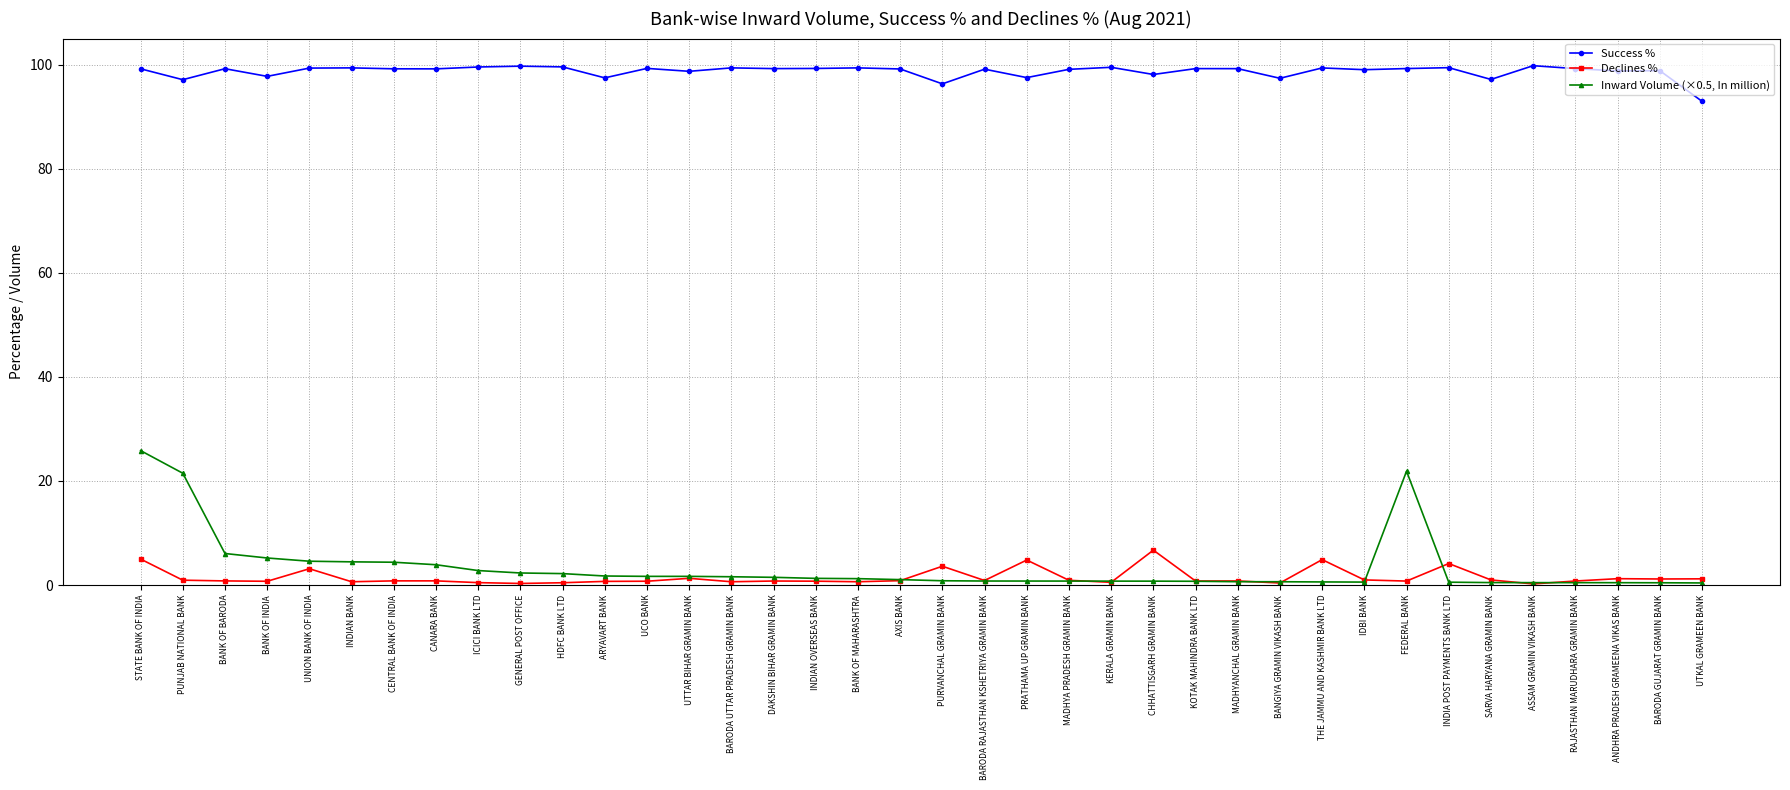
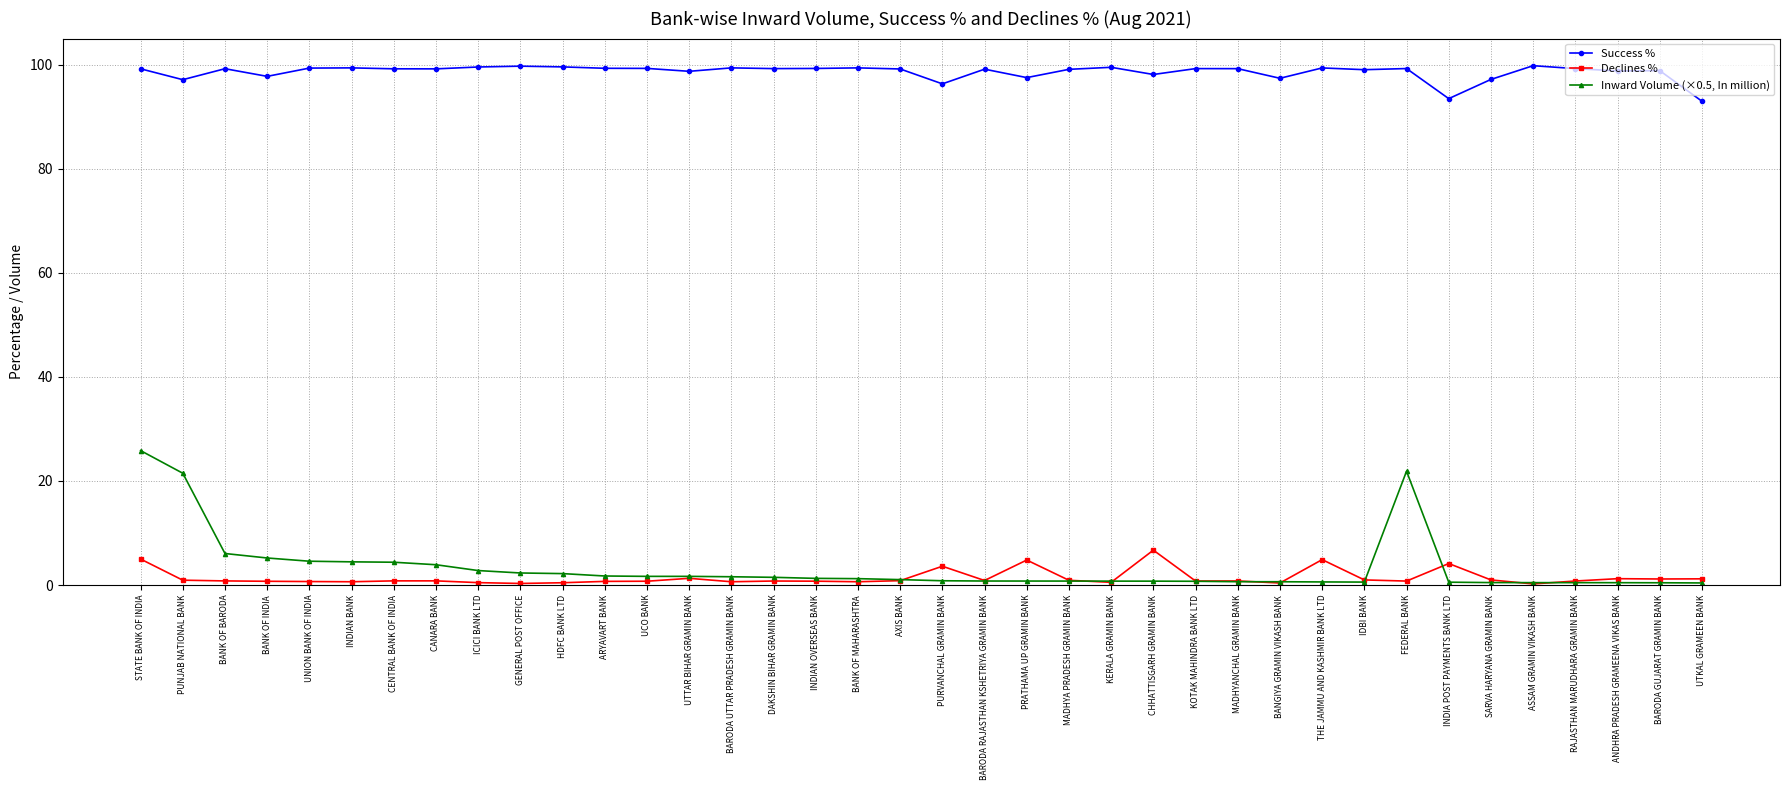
  {
    "Success %": {
      "STATE BANK OF INDIA": 99,
      "PUNJAB NATIONAL BANK": 97,
      "BANK OF BARODA": 99,
      "BANK OF INDIA": 98,
      "UNION BANK OF INDIA": 99,
      "INDIAN BANK": 99,
      "CENTRAL BANK OF INDIA": 99,
      "CANARA BANK": 99,
      "ICICI BANK LTD": 100,
      "GENERAL POST OFFICE": 100,
      "HDFC BANK LTD": 100,
-     "ARYAVART BANK": 97,
+     "ARYAVART BANK": 99,
      "UCO BANK": 99,
      "UTTAR BIHAR GRAMIN BANK": 99,
      "BARODA UTTAR PRADESH GRAMIN BANK": 99,
      "DAKSHIN BIHAR GRAMIN BANK": 99,
      "INDIAN OVERSEAS BANK": 99,
      "BANK OF MAHARASHTRA": 99,
      "AXIS BANK": 99,
      "PURVANCHAL GRAMIN BANK": 96,
      "BARODA RAJASTHAN KSHETRIYA GRAMIN BANK": 99,
      "PRATHAMA UP GRAMIN BANK": 98,
      "MADHYA PRADESH GRAMIN BANK": 99,
      "KERALA GRAMIN BANK": 99,
      "CHHATTISGARH GRAMIN BANK": 98,
      "KOTAK MAHINDRA BANK LTD": 99,
      "MADHYANCHAL GRAMIN BANK": 99,
      "BANGIYA GRAMIN VIKASH BANK": 97,
      "THE JAMMU AND KASHMIR BANK LTD": 99,
      "IDBI BANK": 99,
      "FEDERAL BANK": 99,
-     "INDIA POST PAYMENTS BANK LTD": 99,
+     "INDIA POST PAYMENTS BANK LTD": 93,
      "SARVA HARYANA GRAMIN BANK": 97,
      "ASSAM GRAMIN VIKASH BANK": 100,
      "UTKAL GRAMEEN BANK": 93
    },
    "Declines %": {
      "STATE BANK OF INDIA": 5,
      "PUNJAB NATIONAL BANK": 1,
      "BANK OF BARODA": 1,
      "BANK OF INDIA": 1,
-     "UNION BANK OF INDIA": 3,
+     "UNION BANK OF INDIA": 1,
      "INDIAN BANK": 1,
      "CENTRAL BANK OF INDIA": 1,
      "CANARA BANK": 1,
      "ICICI BANK LTD": 0,
      "GENERAL POST OFFICE": 0,
      "HDFC BANK LTD": 0,
      "ARYAVART BANK": 1,
      "UCO BANK": 1,
      "BARODA UTTAR PRADESH GRAMIN BANK": 1,
      "DAKSHIN BIHAR GRAMIN BANK": 1,
      "INDIAN OVERSEAS BANK": 1,
      "BANK OF MAHARASHTRA": 1,
      "PURVANCHAL GRAMIN BANK": 4,
      "PRATHAMA UP GRAMIN BANK": 5,
      "CHHATTISGARH GRAMIN BANK": 7,
      "THE JAMMU AND KASHMIR BANK LTD": 5,
      "FEDERAL BANK": 1,
      "INDIA POST PAYMENTS BANK LTD": 4,
      "SARVA HARYANA GRAMIN BANK": 1,
      "ANDHRA PRADESH GRAMEENA VIKAS BANK": 1,
      "BARODA GUJARAT GRAMIN BANK": 1,
      "UTKAL GRAMEEN BANK": 1
    },
    "Inward Volume (×0.5, In million)": {
      "STATE BANK OF INDIA": 26,
      "PUNJAB NATIONAL BANK": 21,
      "BANK OF BARODA": 6,
      "BANK OF INDIA": 5,
      "UNION BANK OF INDIA": 5,
      "INDIAN BANK": 4,
      "CENTRAL BANK OF INDIA": 4,
      "CANARA BANK": 4,
      "ICICI BANK LTD": 3,
      "GENERAL POST OFFICE": 2,
      "HDFC BANK LTD": 2,
      "ARYAVART BANK": 2,
      "UCO BANK": 2,
      "BARODA UTTAR PRADESH GRAMIN BANK": 2,
      "DAKSHIN BIHAR GRAMIN BANK": 1,
      "INDIAN OVERSEAS BANK": 1,
      "BANK OF MAHARASHTRA": 1,
      "PURVANCHAL GRAMIN BANK": 1,
      "PRATHAMA UP GRAMIN BANK": 1,
      "CHHATTISGARH GRAMIN BANK": 1,
      "THE JAMMU AND KASHMIR BANK LTD": 1,
      "FEDERAL BANK": 22,
      "INDIA POST PAYMENTS BANK LTD": 1,
      "SARVA HARYANA GRAMIN BANK": 0,
      "ANDHRA PRADESH GRAMEENA VIKAS BANK": 0,
      "BARODA GUJARAT GRAMIN BANK": 0,
      "UTKAL GRAMEEN BANK": 0
    }
  }
